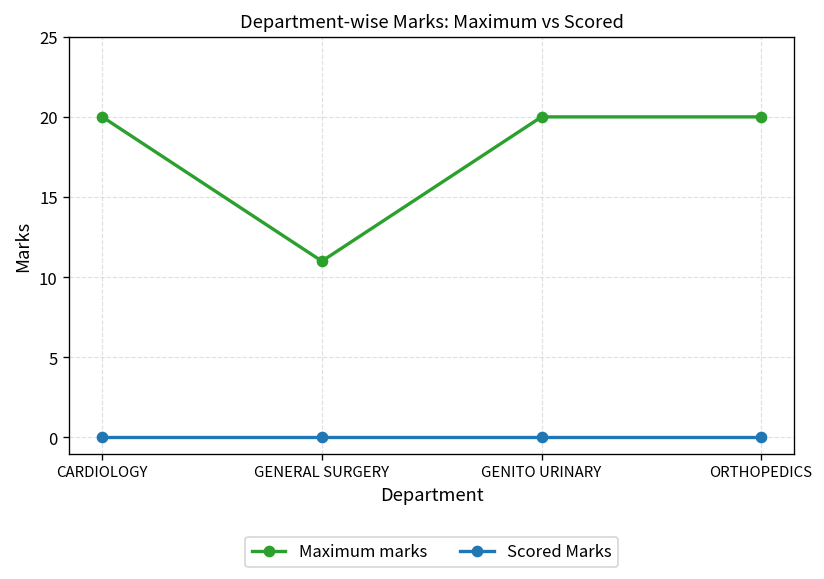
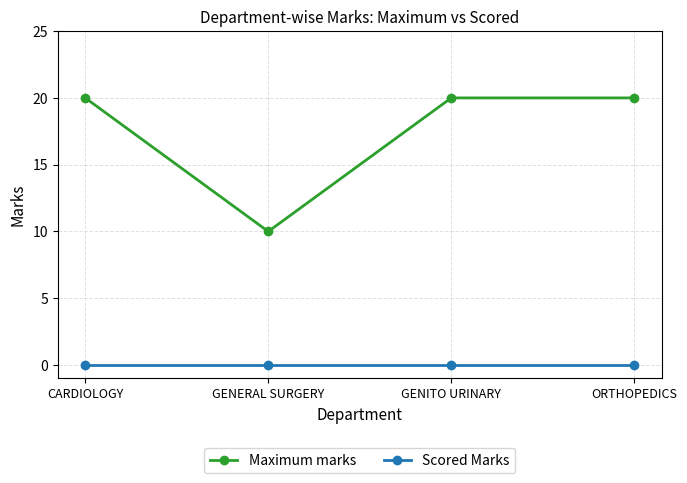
  {
    "Maximum marks": {
      "CARDIOLOGY": 20,
-     "GENERAL SURGERY": 11,
+     "GENERAL SURGERY": 10,
      "GENITO URINARY": 20,
      "ORTHOPEDICS": 20
    },
    "Scored Marks": {
      "CARDIOLOGY": 0,
      "GENERAL SURGERY": 0,
      "GENITO URINARY": 0,
      "ORTHOPEDICS": 0
    }
  }
